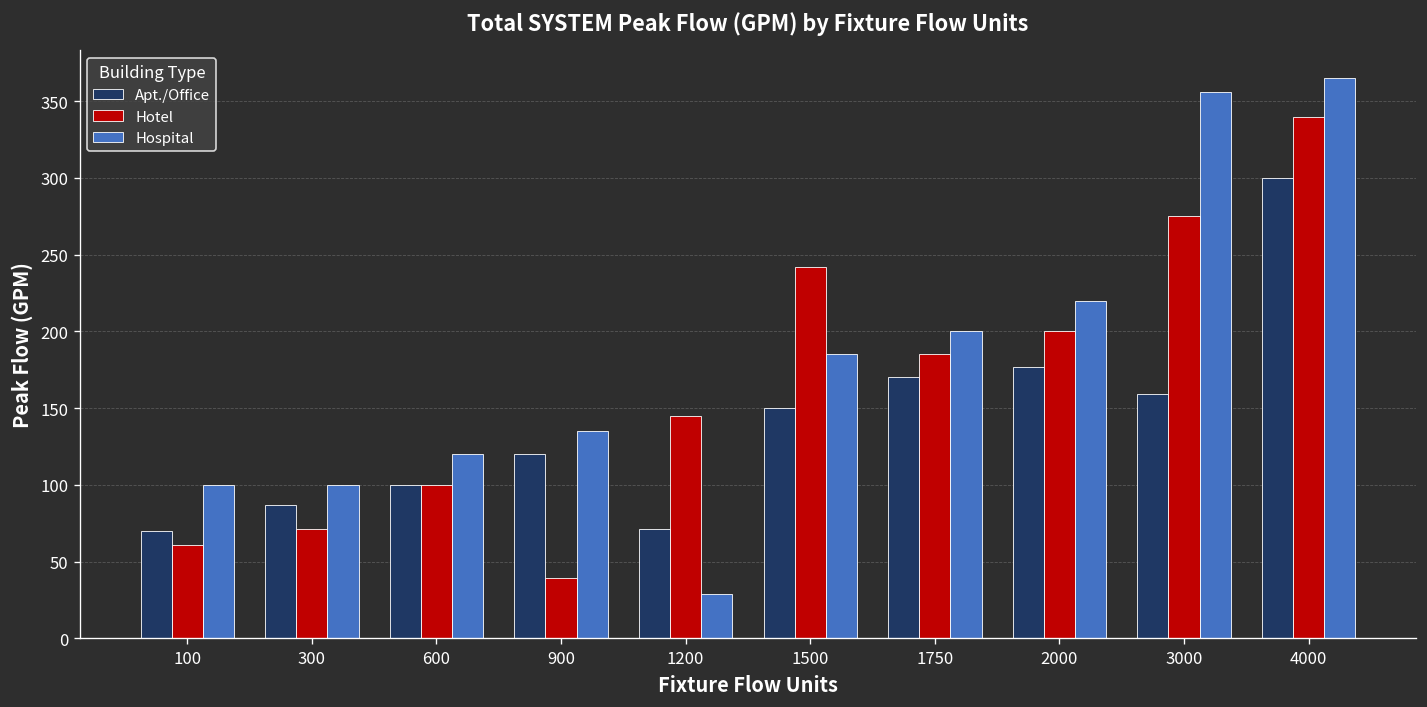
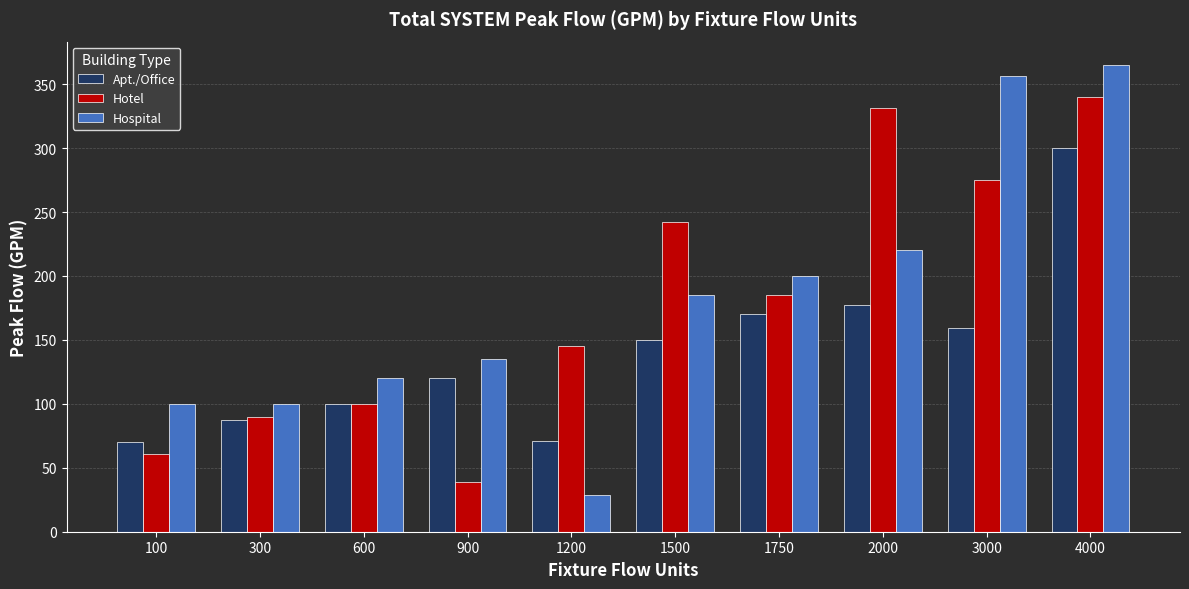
  {
    "Apt./Office": {
      "100": 70,
      "300": 87,
      "600": 100,
      "900": 120,
      "1200": 71,
      "1500": 150,
      "1750": 170,
      "2000": 177,
      "3000": 159,
      "4000": 300
    },
    "Hotel": {
      "100": 61,
-     "300": 71,
+     "300": 90,
      "600": 100,
      "900": 39,
      "1200": 145,
      "1500": 242,
      "1750": 185,
-     "2000": 200,
+     "2000": 331,
      "3000": 275,
      "4000": 340
    },
    "Hospital": {
      "100": 100,
      "300": 100,
      "600": 120,
      "900": 135,
      "1200": 29,
      "1500": 185,
      "1750": 200,
      "2000": 220,
      "3000": 356,
      "4000": 365
    }
  }
